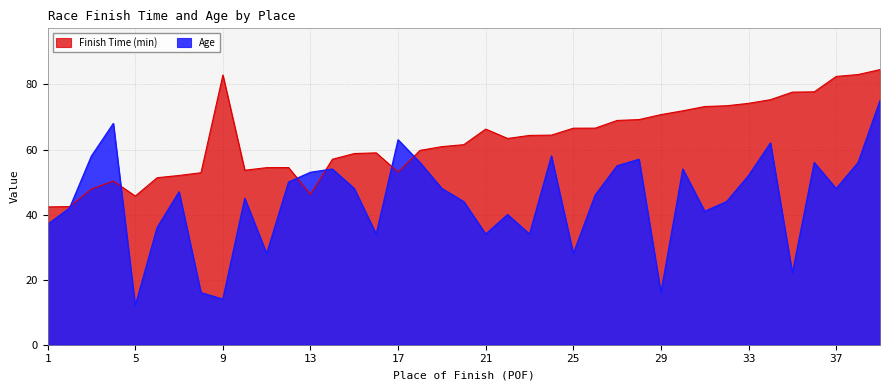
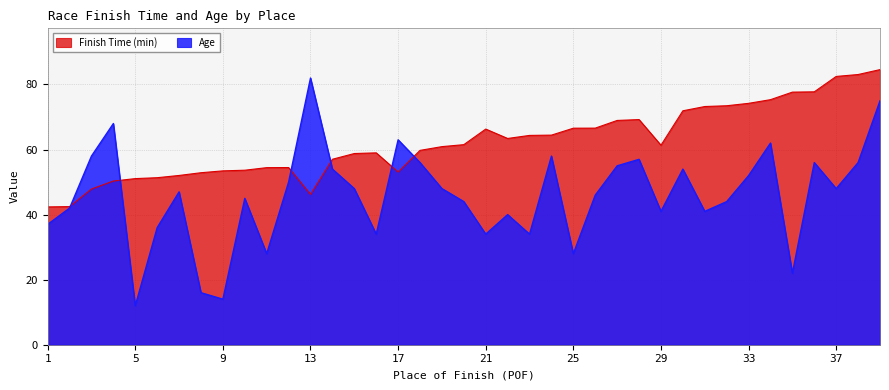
  {
    "Finish Time (min)": {
      "1": 42,
-     "5": 46,
-     "9": 83,
+     "5": 51,
+     "9": 53,
      "13": 46,
      "17": 53,
      "21": 66,
      "25": 67,
-     "29": 71,
+     "29": 61,
      "33": 74,
      "37": 82
    },
    "Age": {
      "1": 37,
      "5": 12,
      "9": 14,
-     "13": 53,
+     "13": 82,
      "17": 63,
      "21": 34,
      "25": 28,
-     "29": 16,
+     "29": 41,
      "33": 52,
      "37": 48
    }
  }
